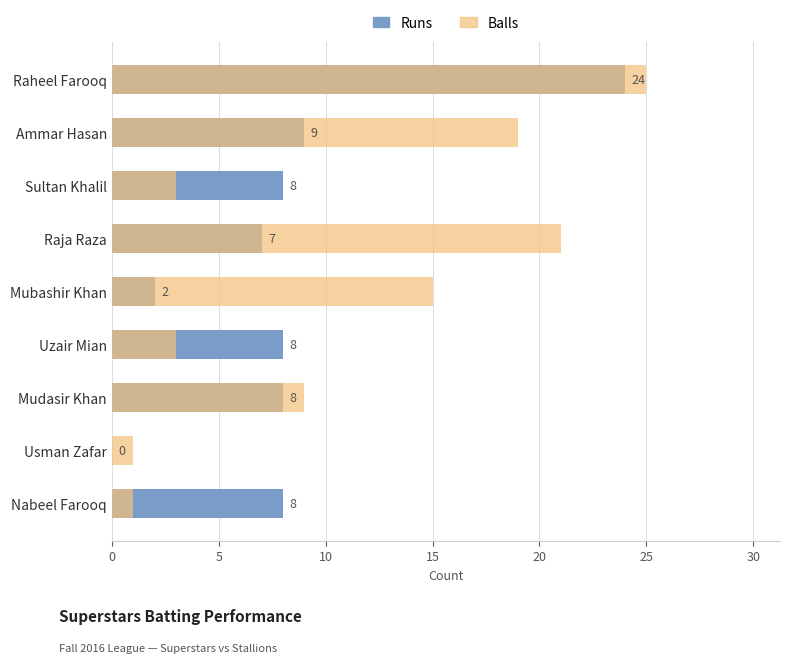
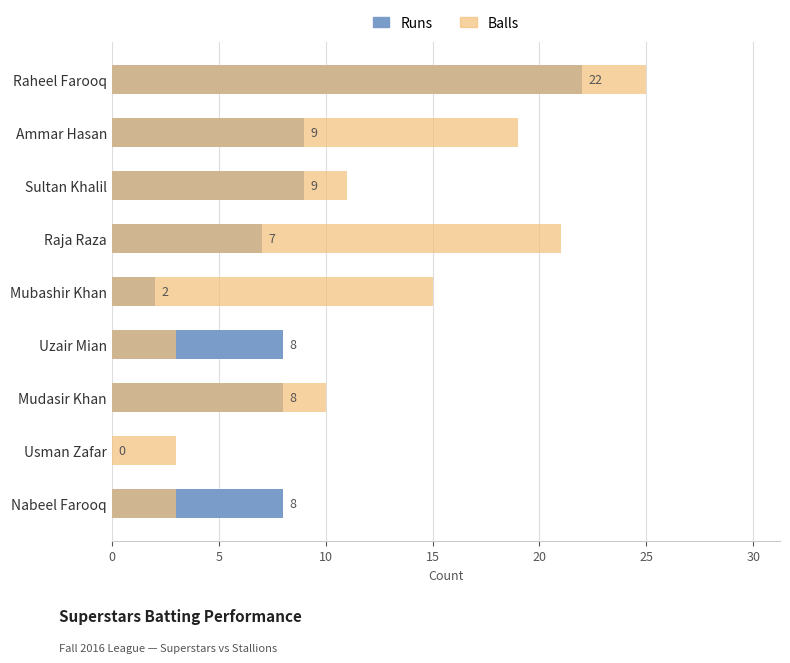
  {
    "Runs": {
-     "Raheel Farooq": 24,
-     "Sultan Khalil": 8,
+     "Raheel Farooq": 22,
+     "Sultan Khalil": 9,
      "Uzair Mian": 8,
      "Usman Zafar": 0,
      "Nabeel Farooq": 8
    },
    "Balls": {
-     "Sultan Khalil": 3,
-     "Mudasir Khan": 9,
-     "Usman Zafar": 1,
-     "Nabeel Farooq": 1
+     "Sultan Khalil": 11,
+     "Mudasir Khan": 10,
+     "Usman Zafar": 3,
+     "Nabeel Farooq": 3
    }
  }
